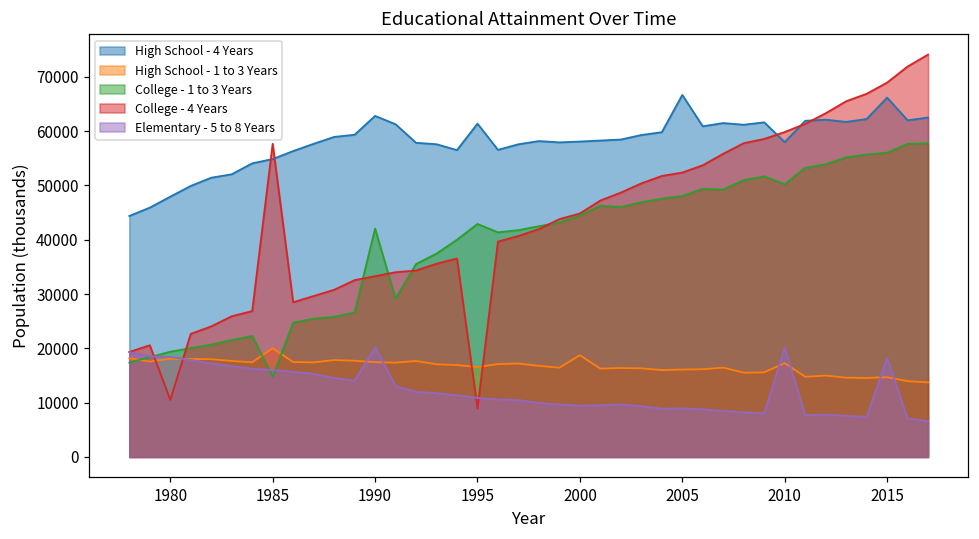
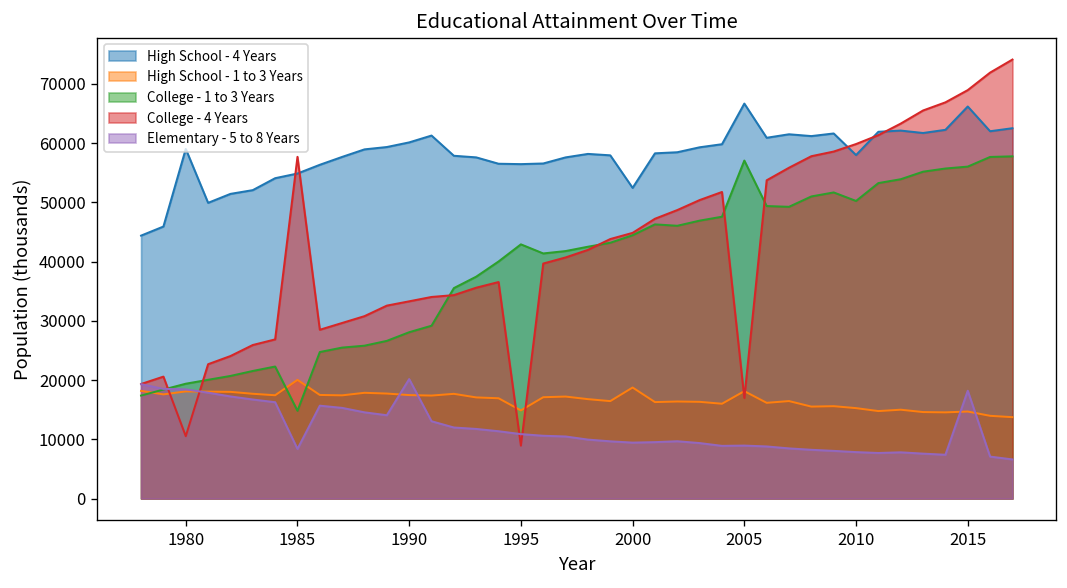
  {
    "High School - 4 Years": {
-     "1980": 48000,
+     "1980": 59000,
      "1985": 55000,
-     "1990": 63000,
-     "1995": 61000,
-     "2000": 58000,
+     "1990": 60000,
+     "1995": 56000,
+     "2000": 52000,
      "2005": 67000,
      "2010": 58000,
      "2015": 66000
    },
    "High School - 1 to 3 Years": {
      "1985": 20000,
      "1990": 17000,
-     "1995": 17000,
+     "1995": 15000,
      "2000": 19000,
-     "2005": 16000,
-     "2010": 17000,
+     "2005": 18000,
+     "2010": 15000,
      "2015": 15000
    },
    "College - 1 to 3 Years": {
      "1980": 19000,
      "1985": 15000,
-     "1990": 42000,
+     "1990": 28000,
      "1995": 43000,
-     "2005": 48000,
+     "2005": 57000,
      "2010": 50000,
      "2015": 56000
    },
    "College - 4 Years": {
      "1980": 11000,
      "1985": 58000,
      "1990": 33000,
      "1995": 9000,
-     "2005": 52000,
+     "2005": 17000,
      "2010": 60000,
      "2015": 69000
    },
    "Elementary - 5 to 8 Years": {
-     "1985": 16000,
+     "1985": 8000,
      "1990": 20000,
      "1995": 11000,
      "2000": 9000,
      "2005": 9000,
-     "2010": 20000,
+     "2010": 8000,
      "2015": 18000
    }
  }
